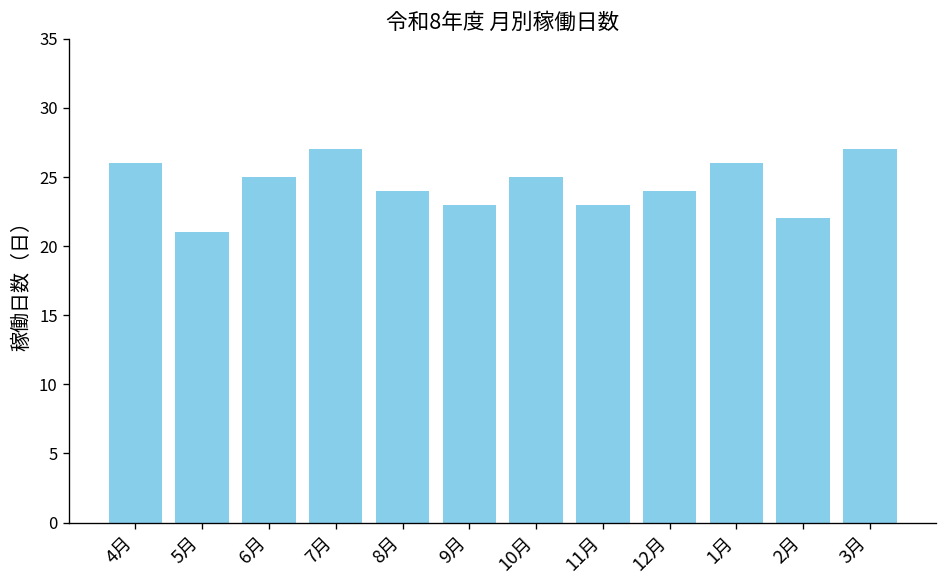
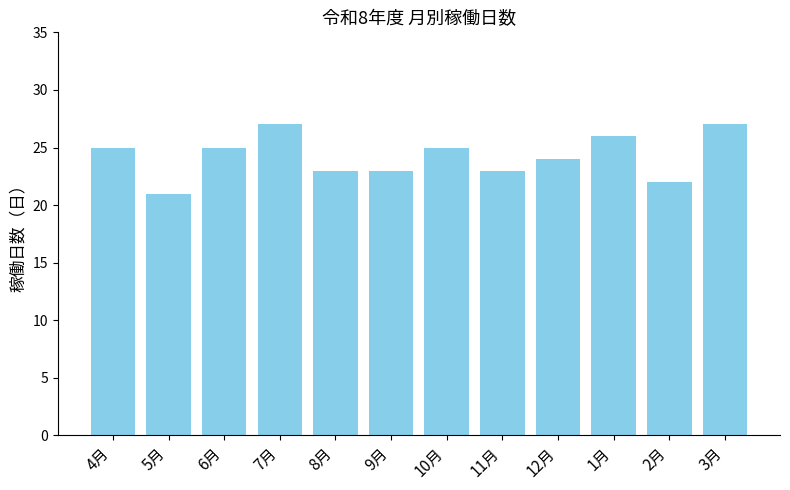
  {
-   "4月": 26,
+   "4月": 25,
    "5月": 21,
    "6月": 25,
    "7月": 27,
-   "8月": 24,
+   "8月": 23,
    "9月": 23,
    "10月": 25,
    "11月": 23,
    "12月": 24,
    "1月": 26,
    "2月": 22,
    "3月": 27
  }
